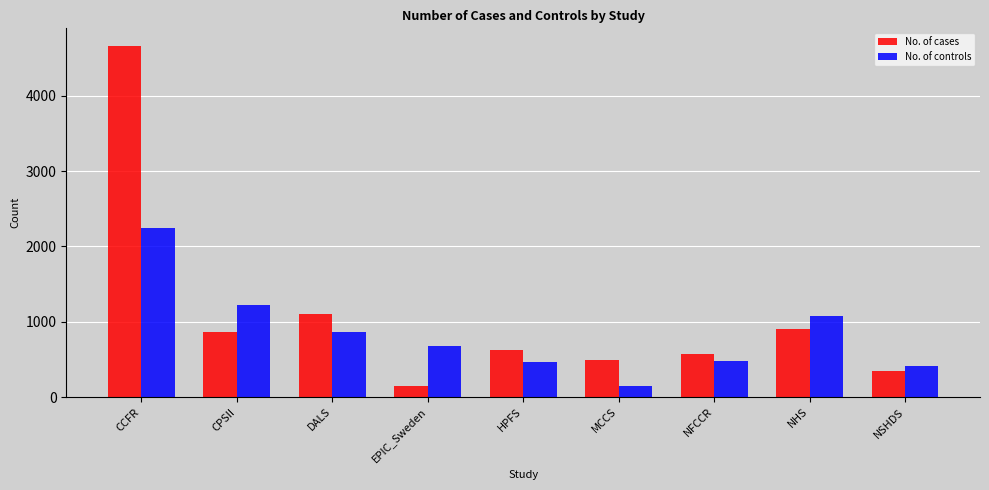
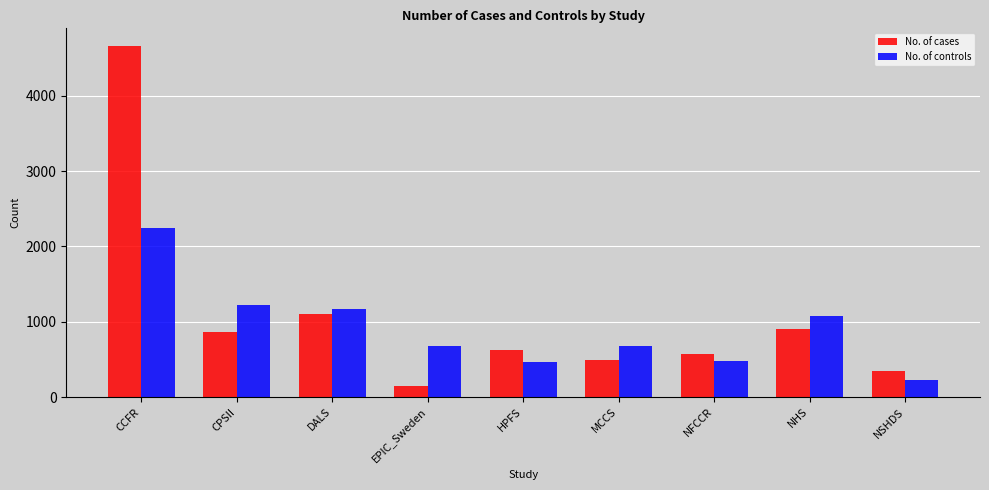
  {
    "No. of cases": {
      "CCFR": 4700,
      "CPSII": 900,
      "DALS": 1100,
      "EPIC_Sweden": 100,
      "HPFS": 600,
      "MCCS": 500,
      "NFCCR": 600,
      "NHS": 900,
      "NSHDS": 300
    },
    "No. of controls": {
      "CCFR": 2300,
      "CPSII": 1200,
-     "DALS": 900,
+     "DALS": 1200,
      "EPIC_Sweden": 700,
      "HPFS": 500,
-     "MCCS": 100,
+     "MCCS": 700,
      "NFCCR": 500,
      "NHS": 1100,
-     "NSHDS": 400
+     "NSHDS": 200
    }
  }
